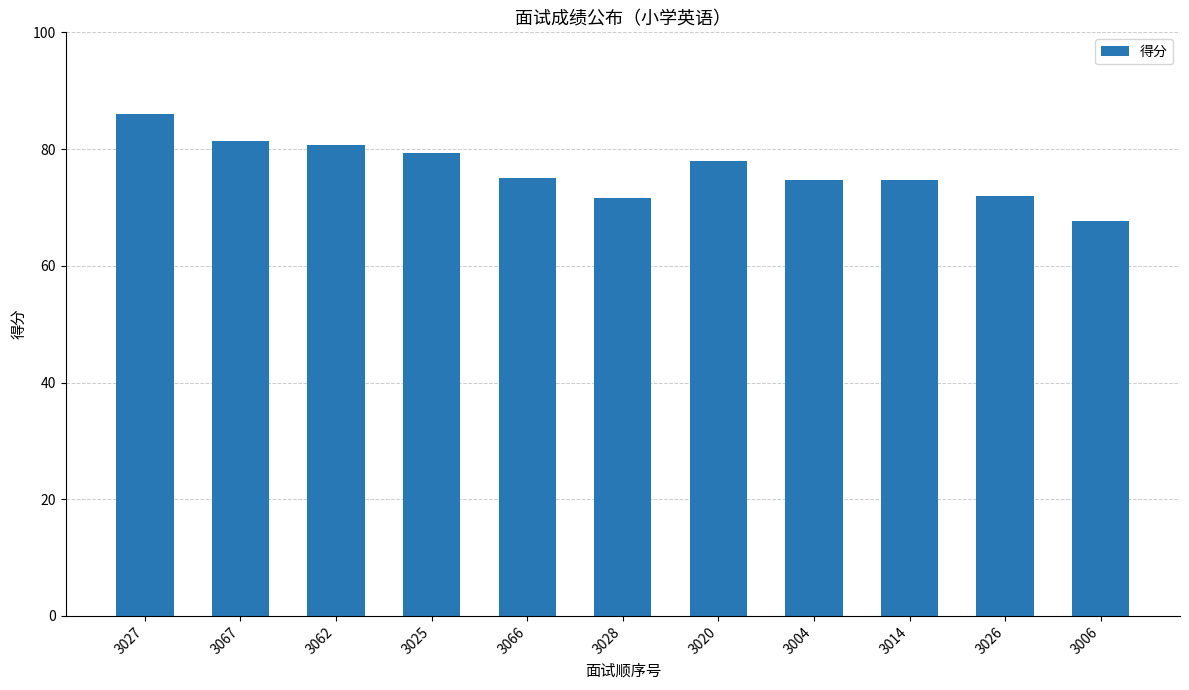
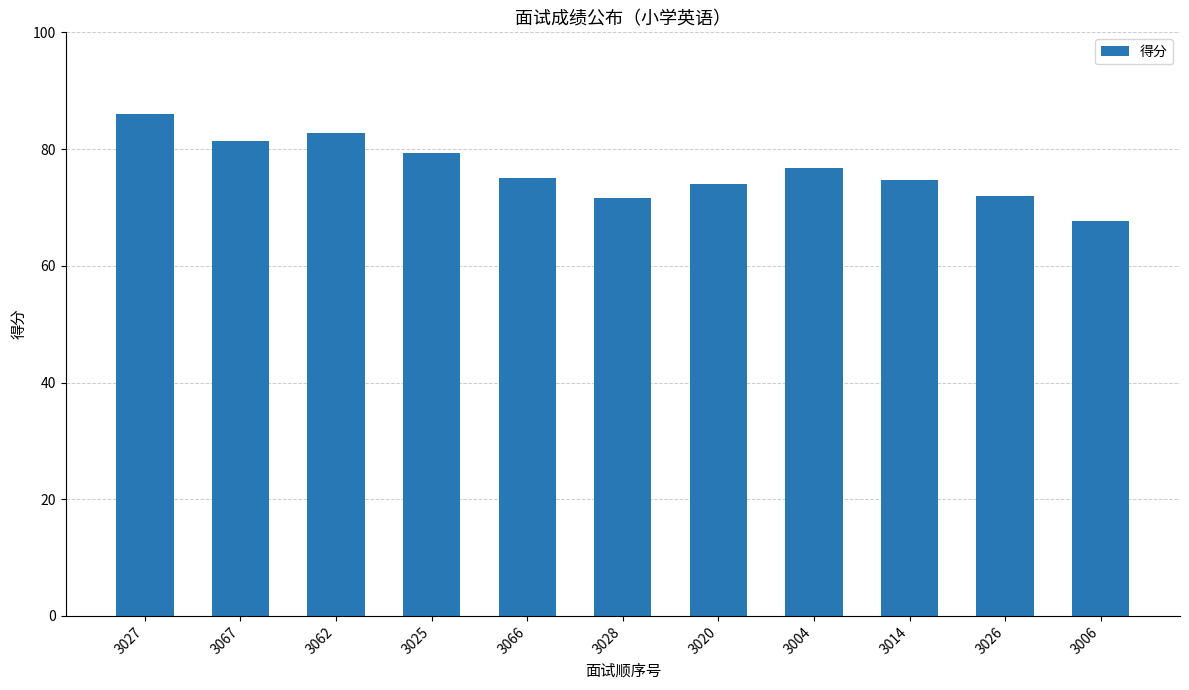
  {
    "3027": 86,
    "3067": 81,
-   "3062": 81,
+   "3062": 83,
    "3025": 79,
    "3066": 75,
    "3028": 72,
-   "3020": 78,
-   "3004": 75,
+   "3020": 74,
+   "3004": 77,
    "3014": 75,
    "3026": 72,
    "3006": 68
  }
